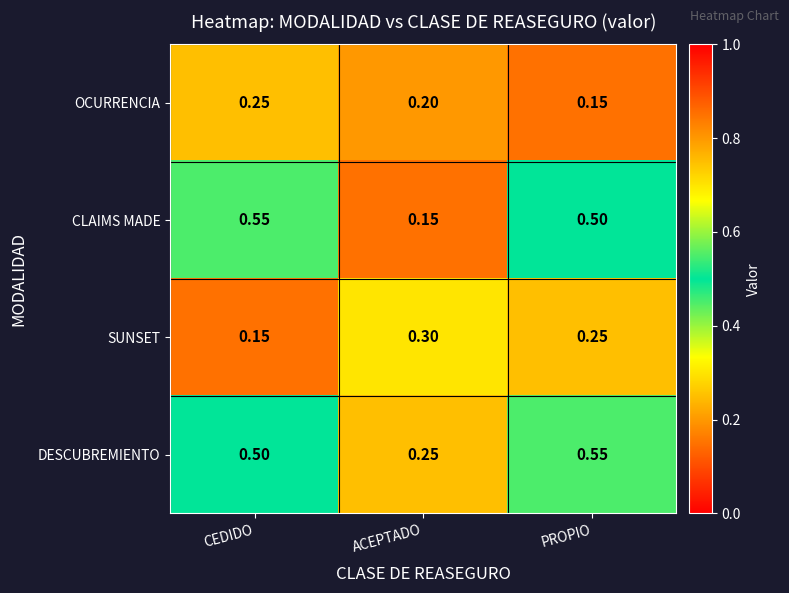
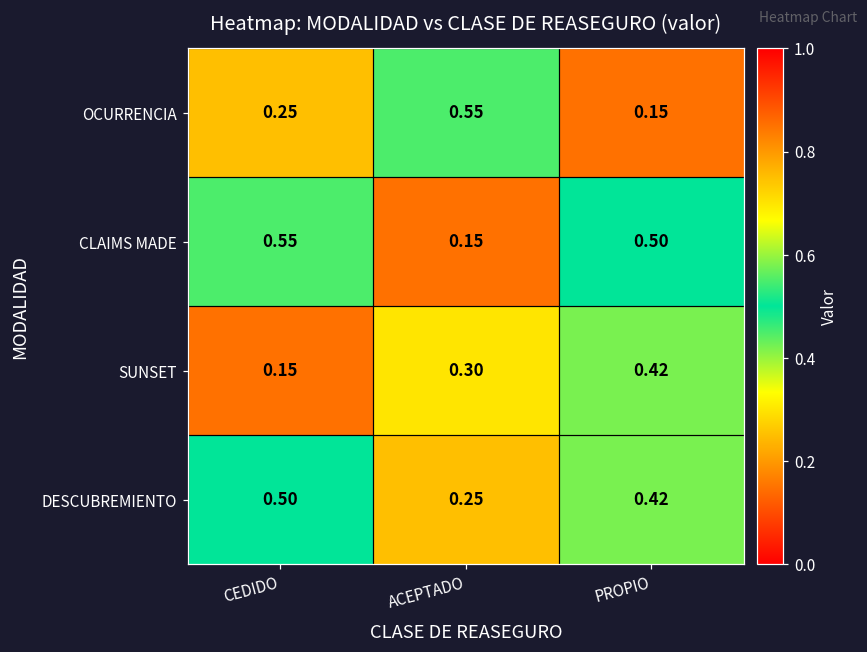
  {
    "OCURRENCIA": {
      "CEDIDO": 0.25,
-     "ACEPTADO": 0.20,
+     "ACEPTADO": 0.55,
      "PROPIO": 0.15
    },
    "CLAIMS MADE": {
      "CEDIDO": 0.55,
      "ACEPTADO": 0.15,
      "PROPIO": 0.50
    },
    "SUNSET": {
      "CEDIDO": 0.15,
      "ACEPTADO": 0.30,
-     "PROPIO": 0.25
+     "PROPIO": 0.42
    },
    "DESCUBREMIENTO": {
      "CEDIDO": 0.50,
      "ACEPTADO": 0.25,
-     "PROPIO": 0.55
+     "PROPIO": 0.42
    }
  }
